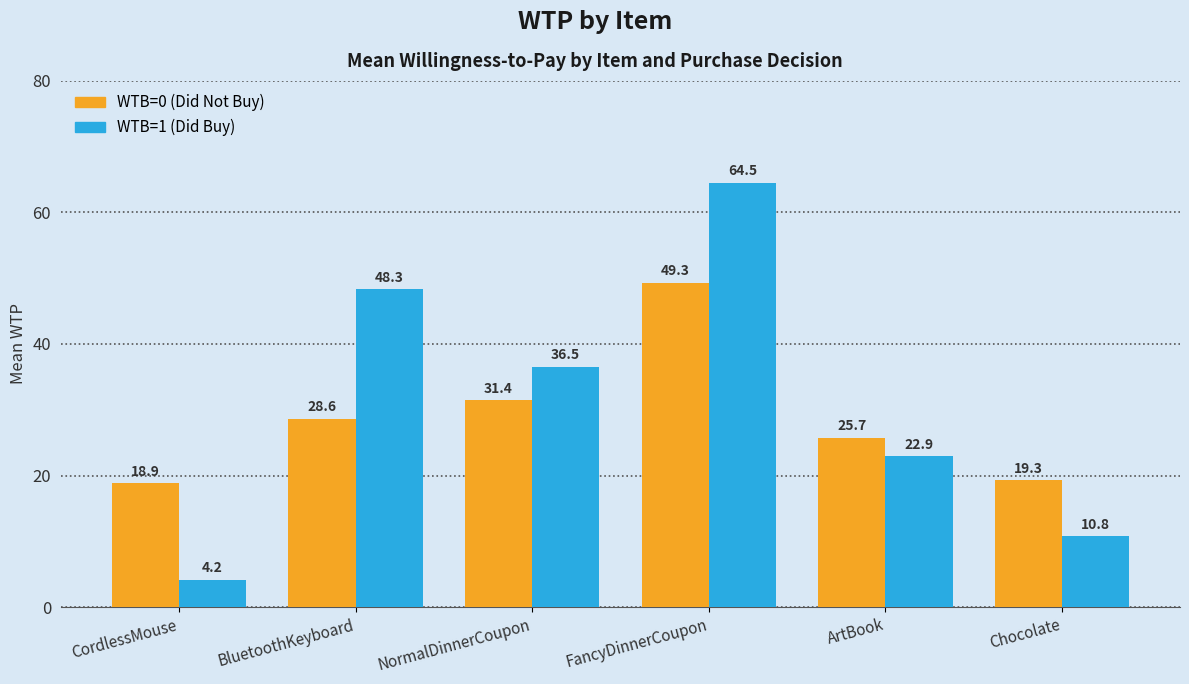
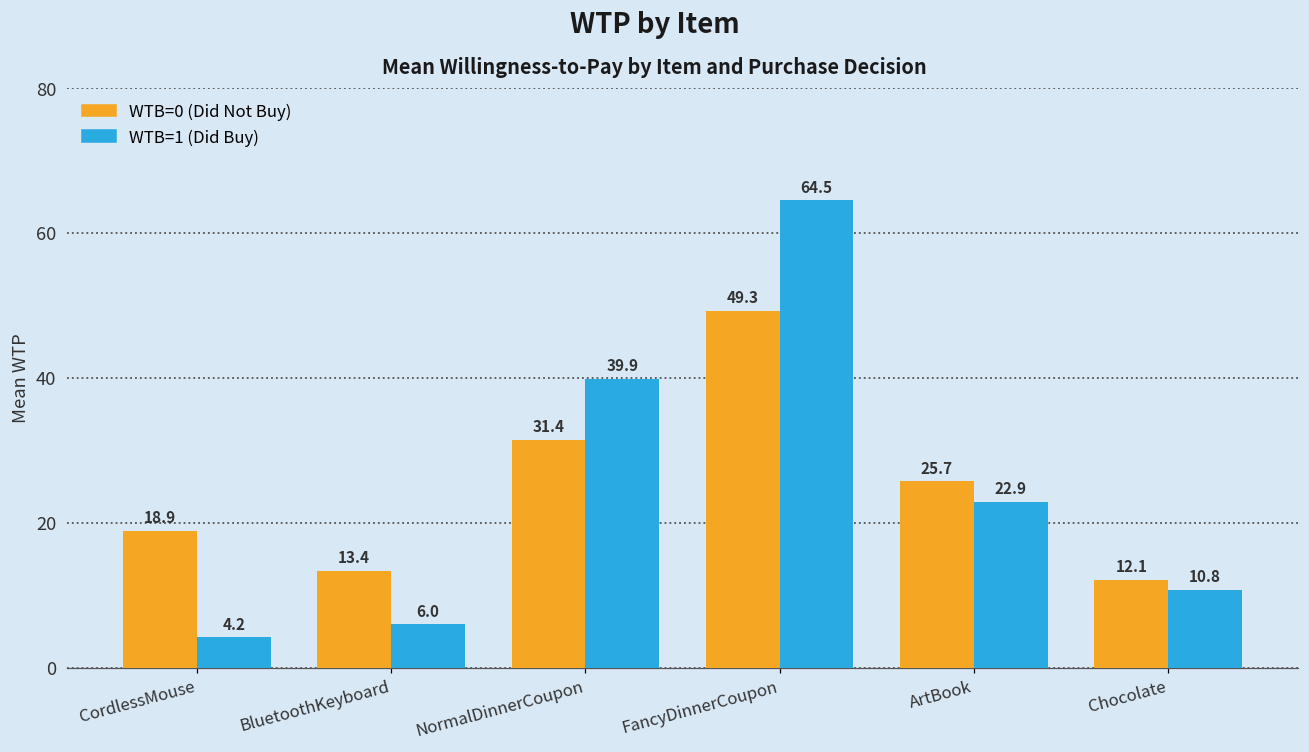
  {
    "WTB=0 (Did Not Buy)": {
      "CordlessMouse": 18.9,
-     "BluetoothKeyboard": 28.6,
+     "BluetoothKeyboard": 13.4,
      "NormalDinnerCoupon": 31.4,
      "FancyDinnerCoupon": 49.3,
      "ArtBook": 25.7,
-     "Chocolate": 19.3
+     "Chocolate": 12.1
    },
    "WTB=1 (Did Buy)": {
      "CordlessMouse": 4.2,
-     "BluetoothKeyboard": 48.3,
-     "NormalDinnerCoupon": 36.5,
+     "BluetoothKeyboard": 6.0,
+     "NormalDinnerCoupon": 39.9,
      "FancyDinnerCoupon": 64.5,
      "ArtBook": 22.9,
      "Chocolate": 10.8
    }
  }
